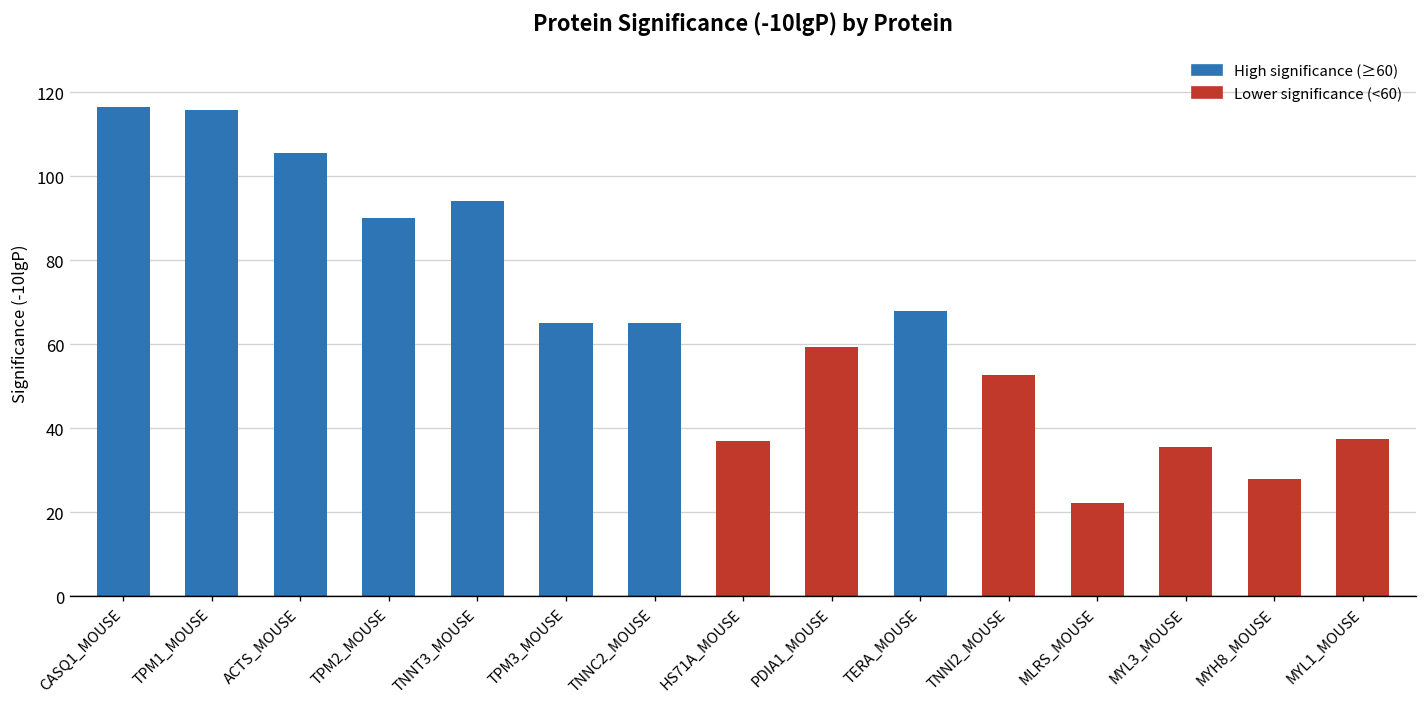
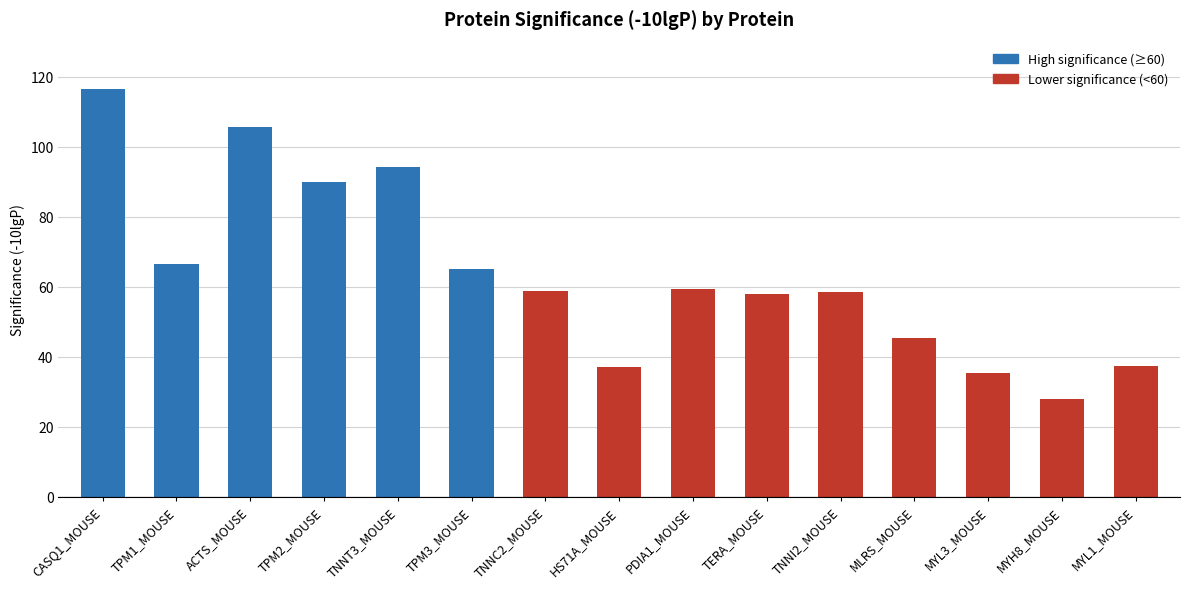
  {
    "CASQ1_MOUSE": 116,
-   "TPM1_MOUSE": 116,
+   "TPM1_MOUSE": 67,
    "ACTS_MOUSE": 106,
    "TPM2_MOUSE": 90,
    "TNNT3_MOUSE": 94,
    "TPM3_MOUSE": 65,
-   "TNNC2_MOUSE": 65,
+   "TNNC2_MOUSE": 59,
    "HS71A_MOUSE": 37,
    "PDIA1_MOUSE": 59,
-   "TERA_MOUSE": 68,
-   "TNNI2_MOUSE": 53,
-   "MLRS_MOUSE": 22,
+   "TERA_MOUSE": 58,
+   "TNNI2_MOUSE": 58,
+   "MLRS_MOUSE": 45,
    "MYL3_MOUSE": 35,
    "MYH8_MOUSE": 28,
    "MYL1_MOUSE": 37
  }
